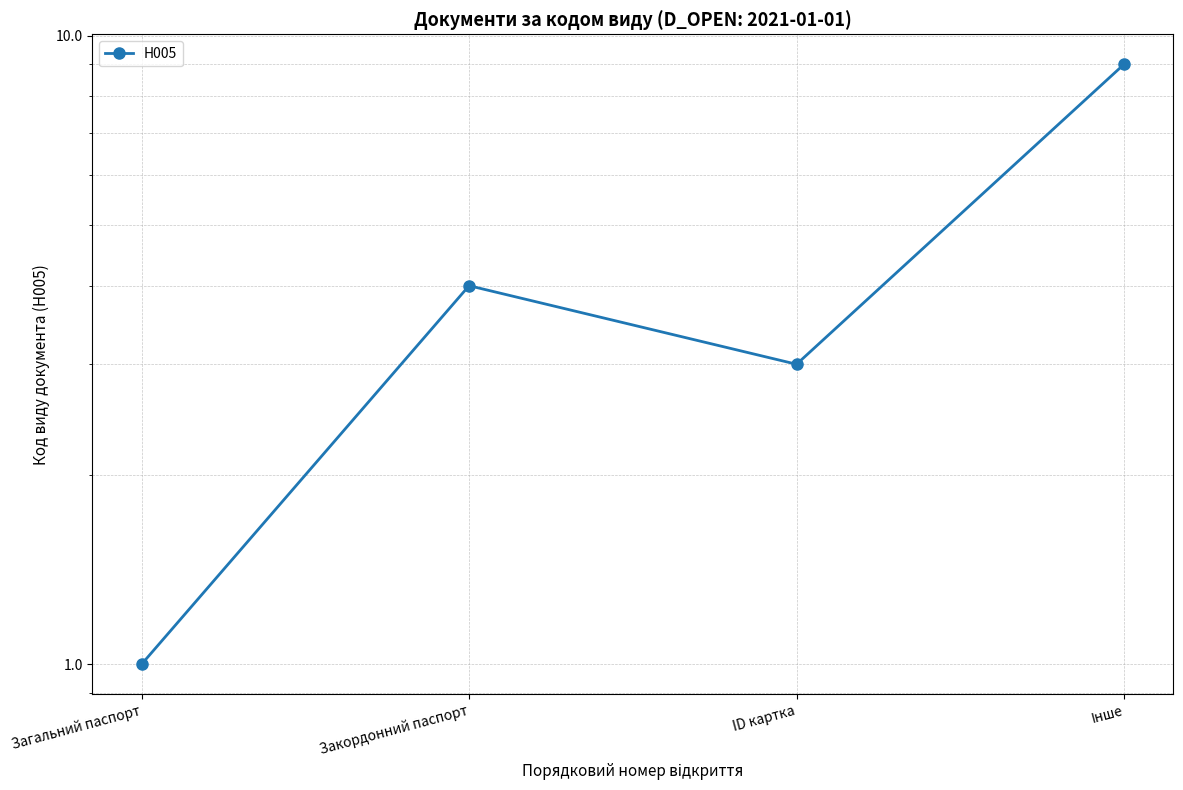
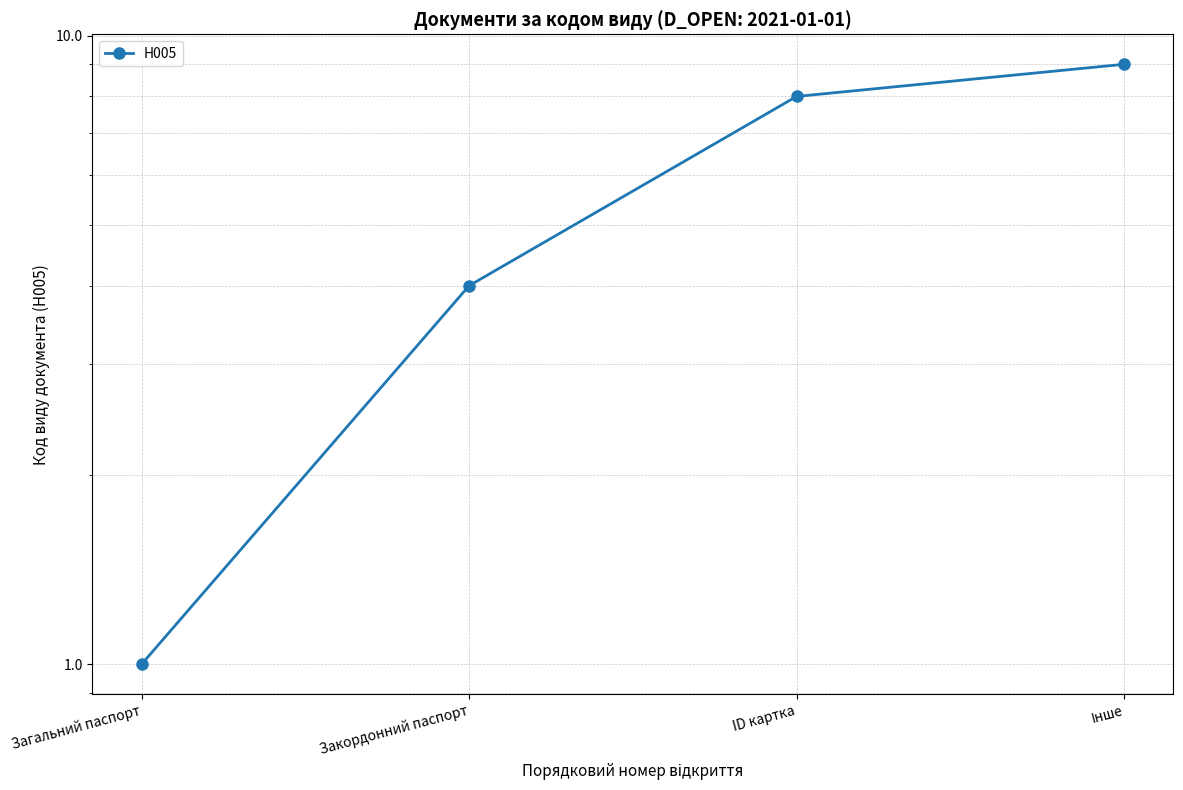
  {
    "Загальний паспорт": 1,
    "Закордонний паспорт": 4,
-   "ID картка": 3,
+   "ID картка": 8,
    "Інше": 9
  }
